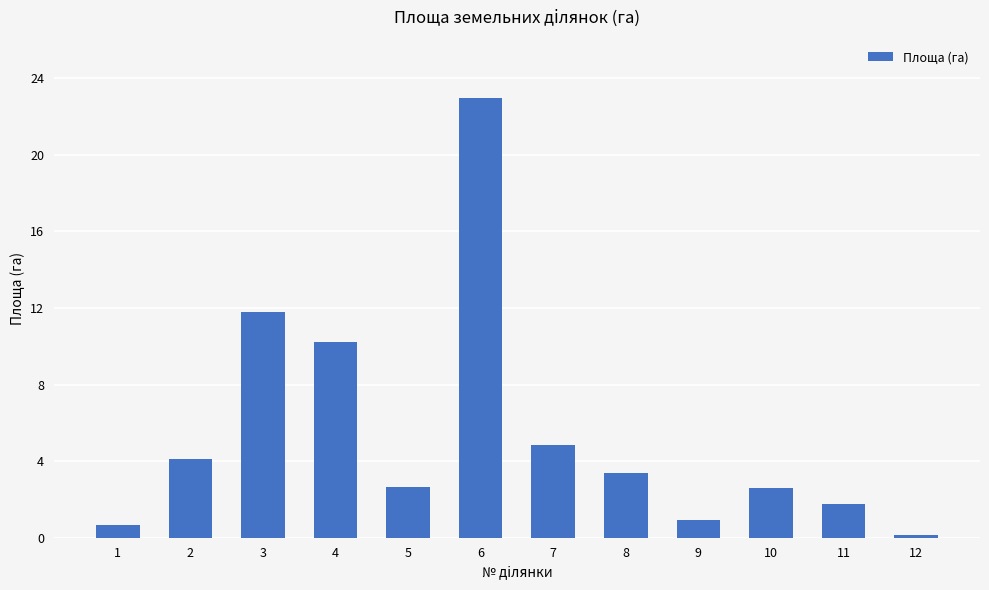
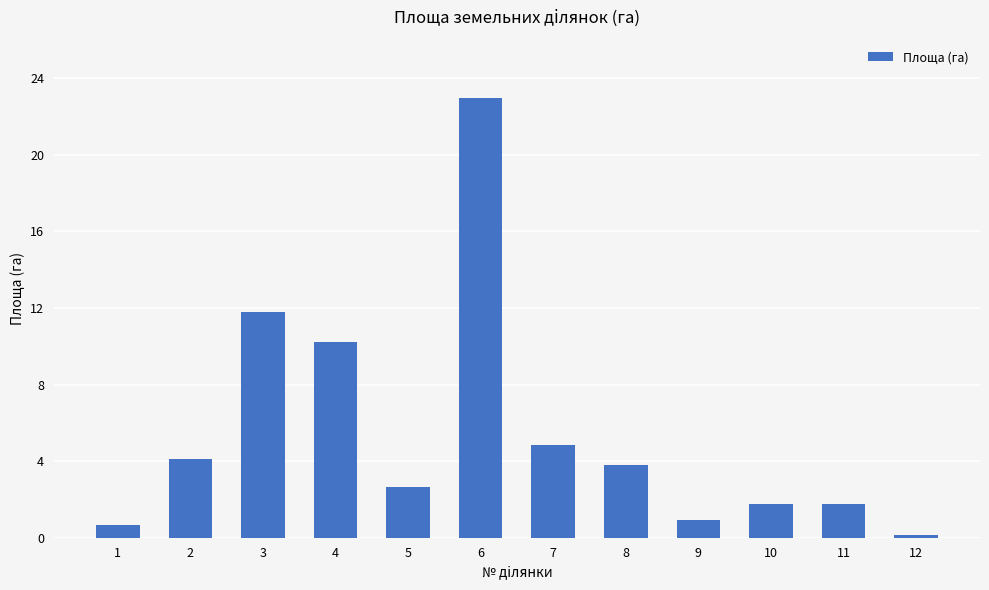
  {
    "1": 0.7,
    "2": 4.1,
    "3": 11.8,
    "4": 10.2,
    "5": 2.6,
    "6": 22.9,
    "7": 4.9,
-   "8": 3.4,
+   "8": 3.8,
    "9": 0.9,
-   "10": 2.6,
+   "10": 1.8,
    "11": 1.8
  }
